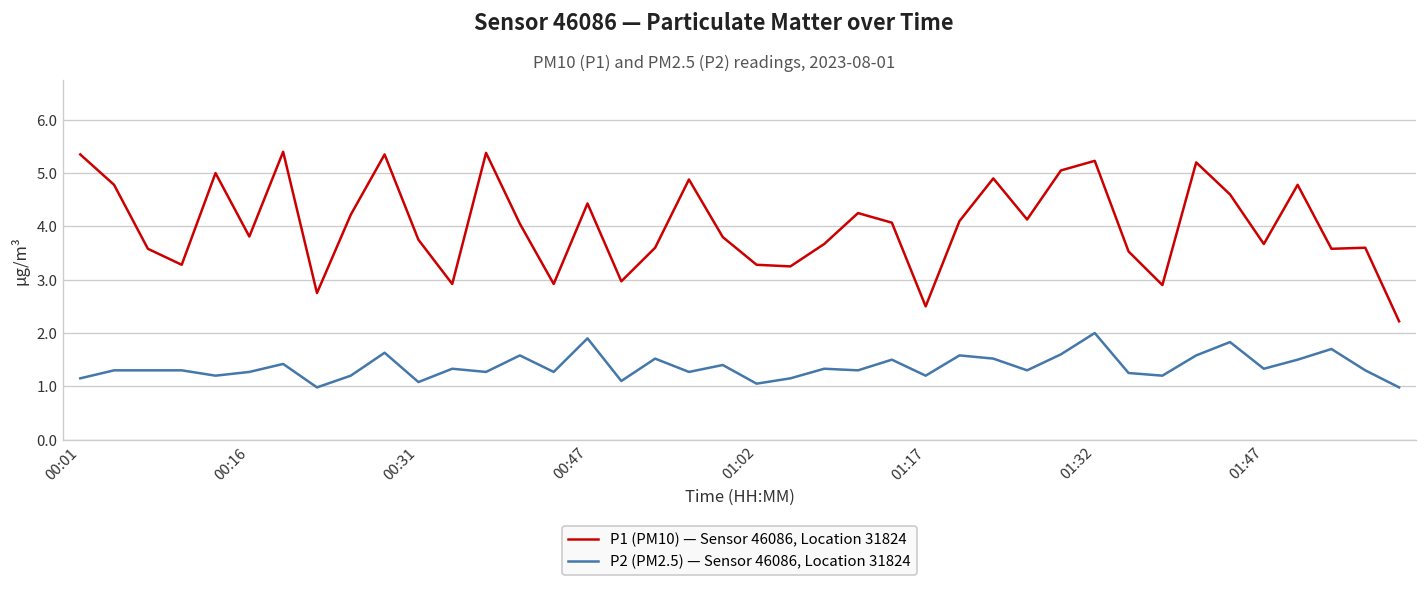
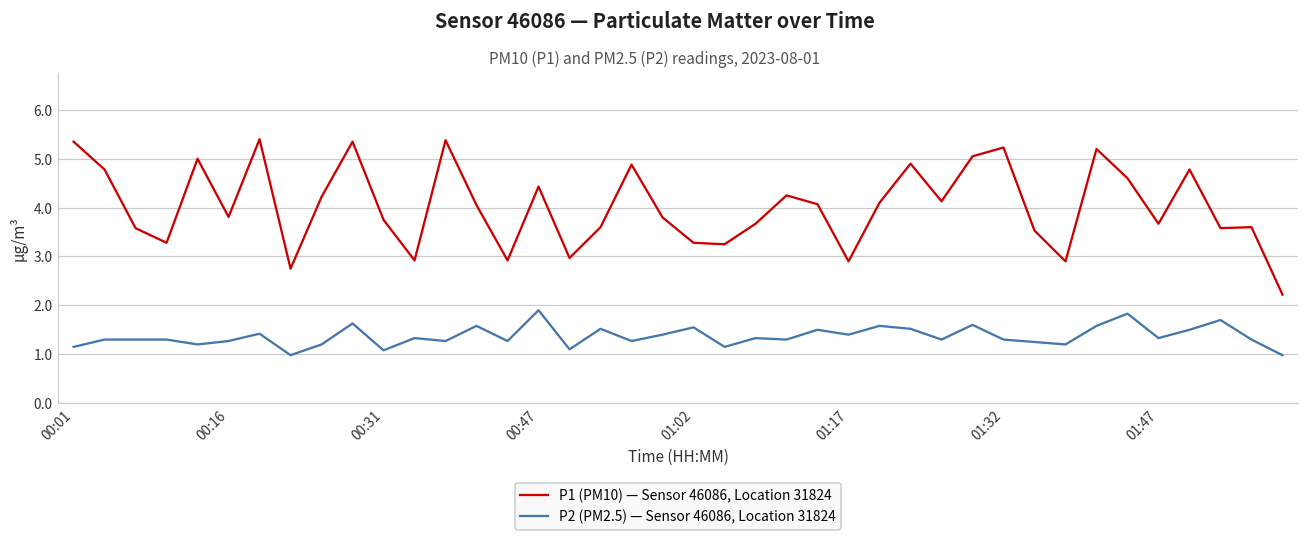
  {
    "P1 (PM10) — Sensor 46086, Location 31824": {
      "00:01": 5.4,
      "00:16": 3.8,
      "00:31": 3.8,
      "00:47": 4.4,
      "01:02": 3.3,
-     "01:17": 2.5,
+     "01:17": 2.9,
      "01:32": 5.2,
      "01:47": 3.7
    },
    "P2 (PM2.5) — Sensor 46086, Location 31824": {
      "00:01": 1.2,
      "00:16": 1.3,
      "00:31": 1.1,
      "00:47": 1.9,
-     "01:02": 1.1,
-     "01:17": 1.2,
-     "01:32": 2.0,
+     "01:02": 1.6,
+     "01:17": 1.4,
+     "01:32": 1.3,
      "01:47": 1.3
    }
  }
